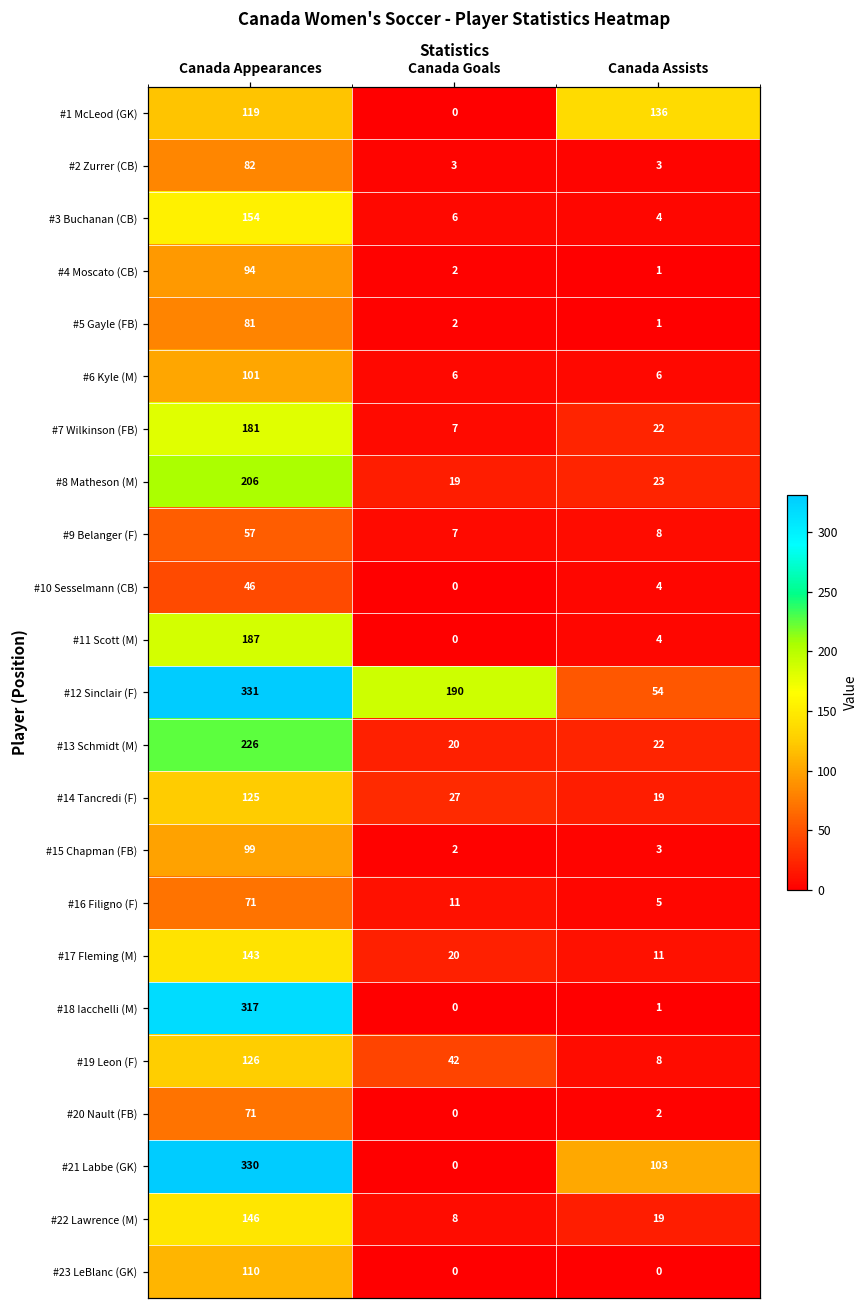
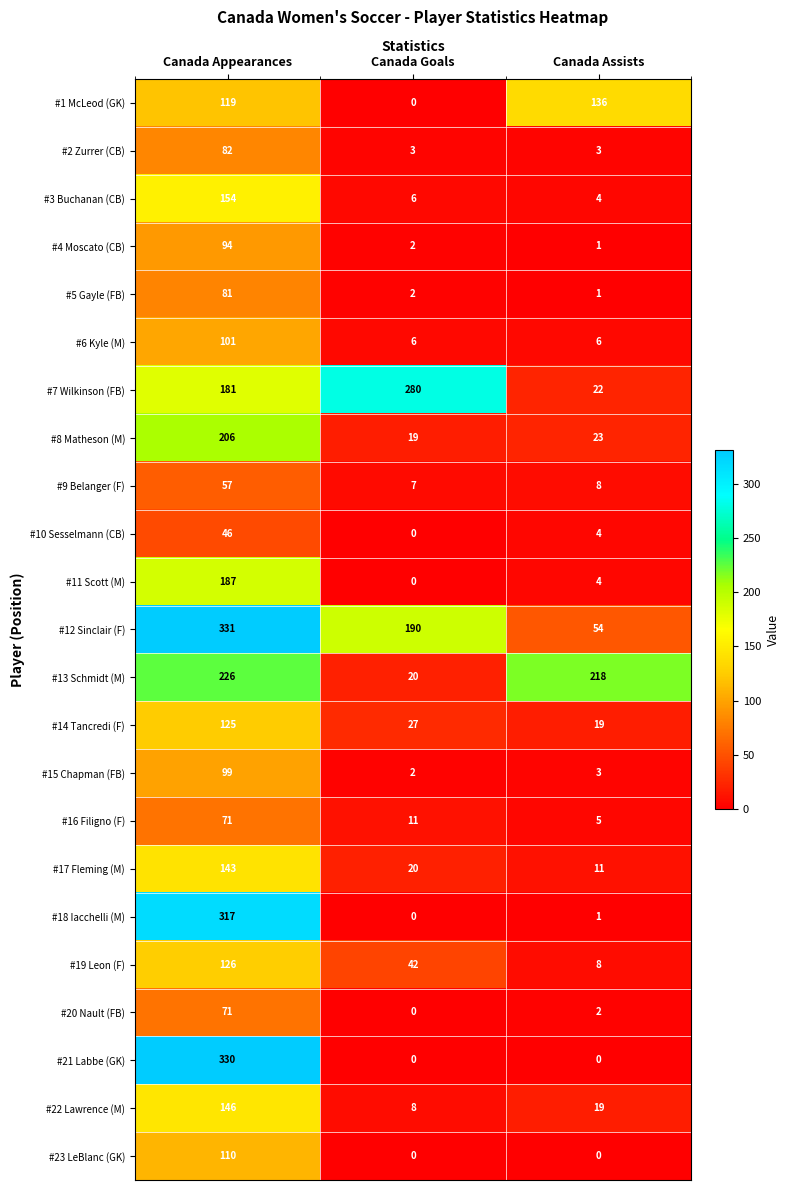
  {
    "#1 McLeod (GK)": {
      "Canada Appearances": 119,
      "Canada Goals": 0,
      "Canada Assists": 136
    },
    "#2 Zurrer (CB)": {
      "Canada Appearances": 82,
      "Canada Goals": 3,
      "Canada Assists": 3
    },
    "#3 Buchanan (CB)": {
      "Canada Appearances": 154,
      "Canada Goals": 6,
      "Canada Assists": 4
    },
    "#4 Moscato (CB)": {
      "Canada Appearances": 94,
      "Canada Goals": 2,
      "Canada Assists": 1
    },
    "#5 Gayle (FB)": {
      "Canada Appearances": 81,
      "Canada Goals": 2,
      "Canada Assists": 1
    },
    "#6 Kyle (M)": {
      "Canada Appearances": 101,
      "Canada Goals": 6,
      "Canada Assists": 6
    },
    "#7 Wilkinson (FB)": {
      "Canada Appearances": 181,
-     "Canada Goals": 7,
+     "Canada Goals": 280,
      "Canada Assists": 22
    },
    "#8 Matheson (M)": {
      "Canada Appearances": 206,
      "Canada Goals": 19,
      "Canada Assists": 23
    },
    "#9 Belanger (F)": {
      "Canada Appearances": 57,
      "Canada Goals": 7,
      "Canada Assists": 8
    },
    "#10 Sesselmann (CB)": {
      "Canada Appearances": 46,
      "Canada Goals": 0,
      "Canada Assists": 4
    },
    "#11 Scott (M)": {
      "Canada Appearances": 187,
      "Canada Goals": 0,
      "Canada Assists": 4
    },
    "#12 Sinclair (F)": {
      "Canada Appearances": 331,
      "Canada Goals": 190,
      "Canada Assists": 54
    },
    "#13 Schmidt (M)": {
      "Canada Appearances": 226,
      "Canada Goals": 20,
-     "Canada Assists": 22
+     "Canada Assists": 218
    },
    "#14 Tancredi (F)": {
      "Canada Appearances": 125,
      "Canada Goals": 27,
      "Canada Assists": 19
    },
    "#15 Chapman (FB)": {
      "Canada Appearances": 99,
      "Canada Goals": 2,
      "Canada Assists": 3
    },
    "#16 Filigno (F)": {
      "Canada Appearances": 71,
      "Canada Goals": 11,
      "Canada Assists": 5
    },
    "#17 Fleming (M)": {
      "Canada Appearances": 143,
      "Canada Goals": 20,
      "Canada Assists": 11
    },
    "#18 Iacchelli (M)": {
      "Canada Appearances": 317,
      "Canada Goals": 0,
      "Canada Assists": 1
    },
    "#19 Leon (F)": {
      "Canada Appearances": 126,
      "Canada Goals": 42,
      "Canada Assists": 8
    },
    "#20 Nault (FB)": {
      "Canada Appearances": 71,
      "Canada Goals": 0,
      "Canada Assists": 2
    },
    "#21 Labbe (GK)": {
      "Canada Appearances": 330,
      "Canada Goals": 0,
-     "Canada Assists": 103
+     "Canada Assists": 0
    },
    "#22 Lawrence (M)": {
      "Canada Appearances": 146,
      "Canada Goals": 8,
      "Canada Assists": 19
    },
    "#23 LeBlanc (GK)": {
      "Canada Appearances": 110,
      "Canada Goals": 0,
      "Canada Assists": 0
    }
  }
